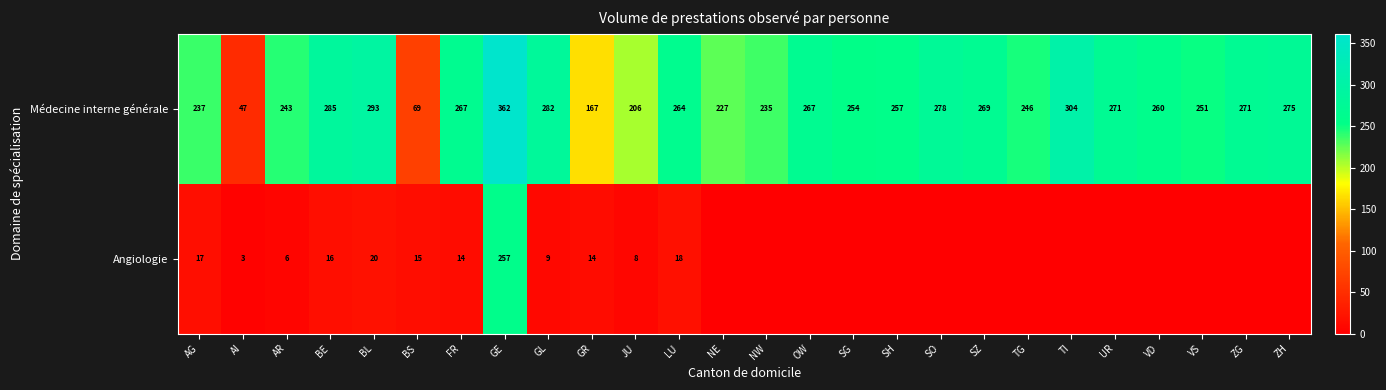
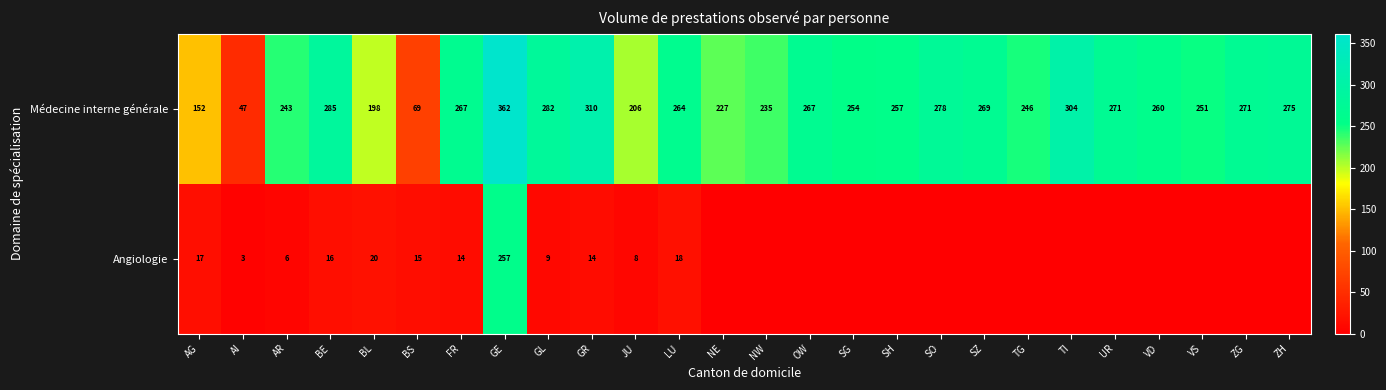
  {
    "Médecine interne générale": {
-     "AG": 237,
+     "AG": 152,
      "AI": 47,
      "AR": 243,
      "BE": 285,
-     "BL": 293,
+     "BL": 198,
      "BS": 69,
      "FR": 267,
      "GE": 362,
      "GL": 282,
-     "GR": 167,
+     "GR": 310,
      "JU": 206,
      "LU": 264,
      "NE": 227,
      "NW": 235,
      "OW": 267,
      "SG": 254,
      "SH": 257,
      "SO": 278,
      "SZ": 269,
      "TG": 246,
      "TI": 304,
      "UR": 271,
      "VD": 260,
      "VS": 251,
      "ZG": 271,
      "ZH": 275
    },
    "Angiologie": {
      "AG": 17,
      "AI": 3,
      "AR": 6,
      "BE": 16,
      "BL": 20,
      "BS": 15,
      "FR": 14,
      "GE": 257,
      "GL": 9,
      "GR": 14,
      "JU": 8,
      "LU": 18
    }
  }
